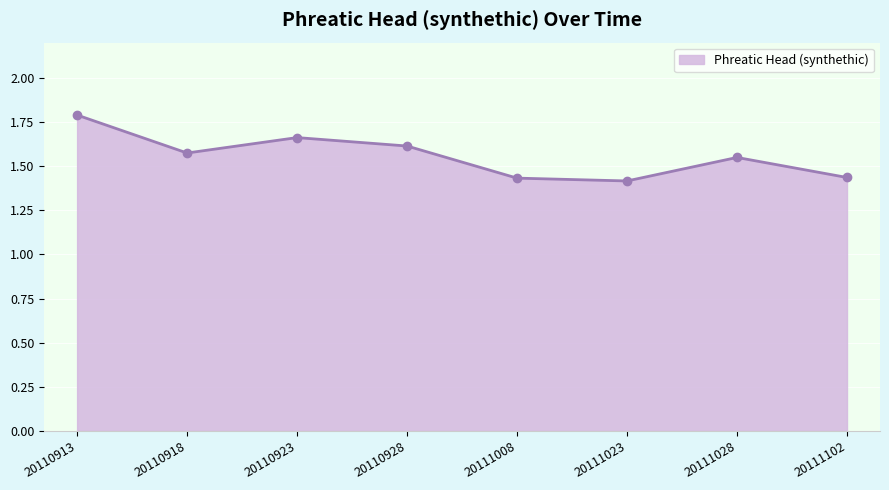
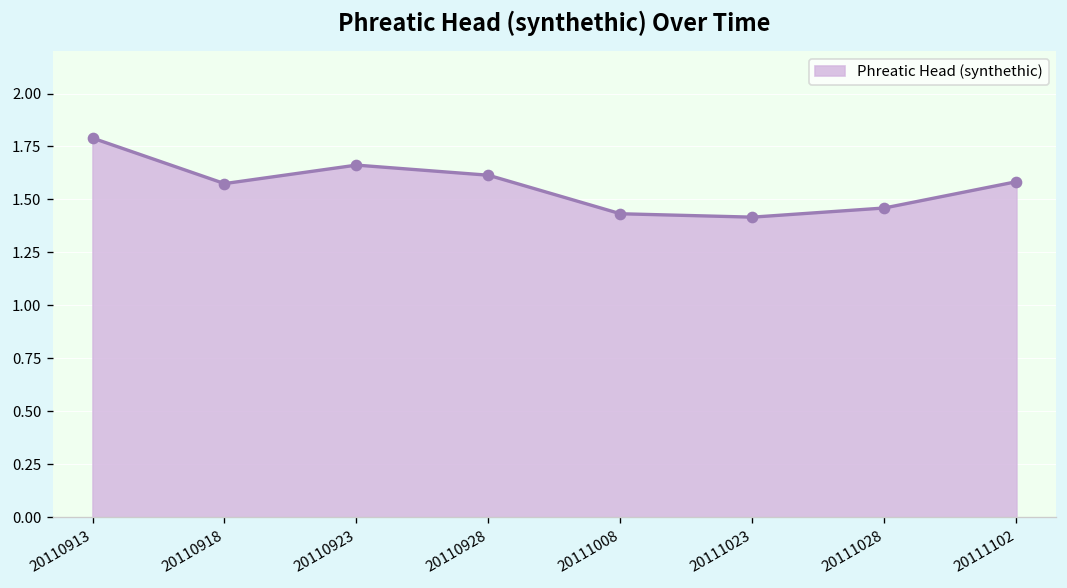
  {
    "20110913": 1.79,
    "20110918": 1.57,
    "20110923": 1.66,
    "20110928": 1.61,
    "20111008": 1.43,
    "20111023": 1.42,
-   "20111028": 1.55,
-   "20111102": 1.44
+   "20111028": 1.46,
+   "20111102": 1.58
  }
